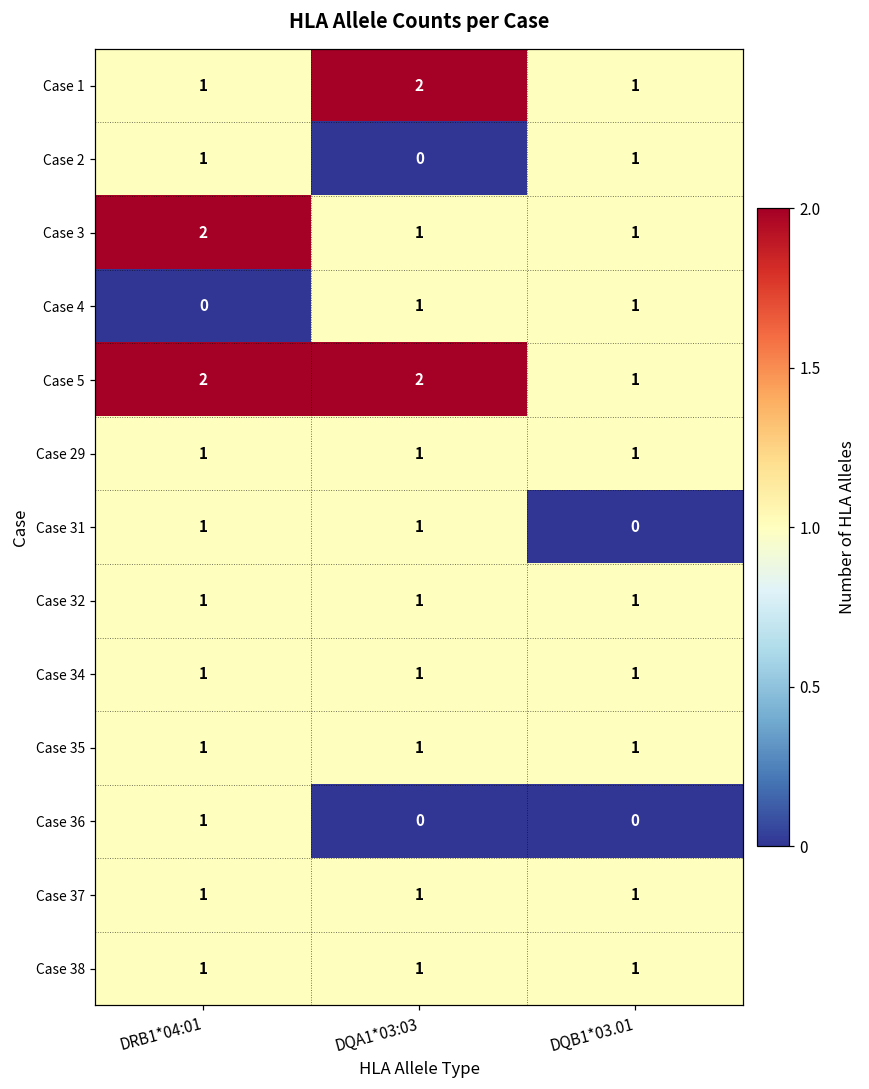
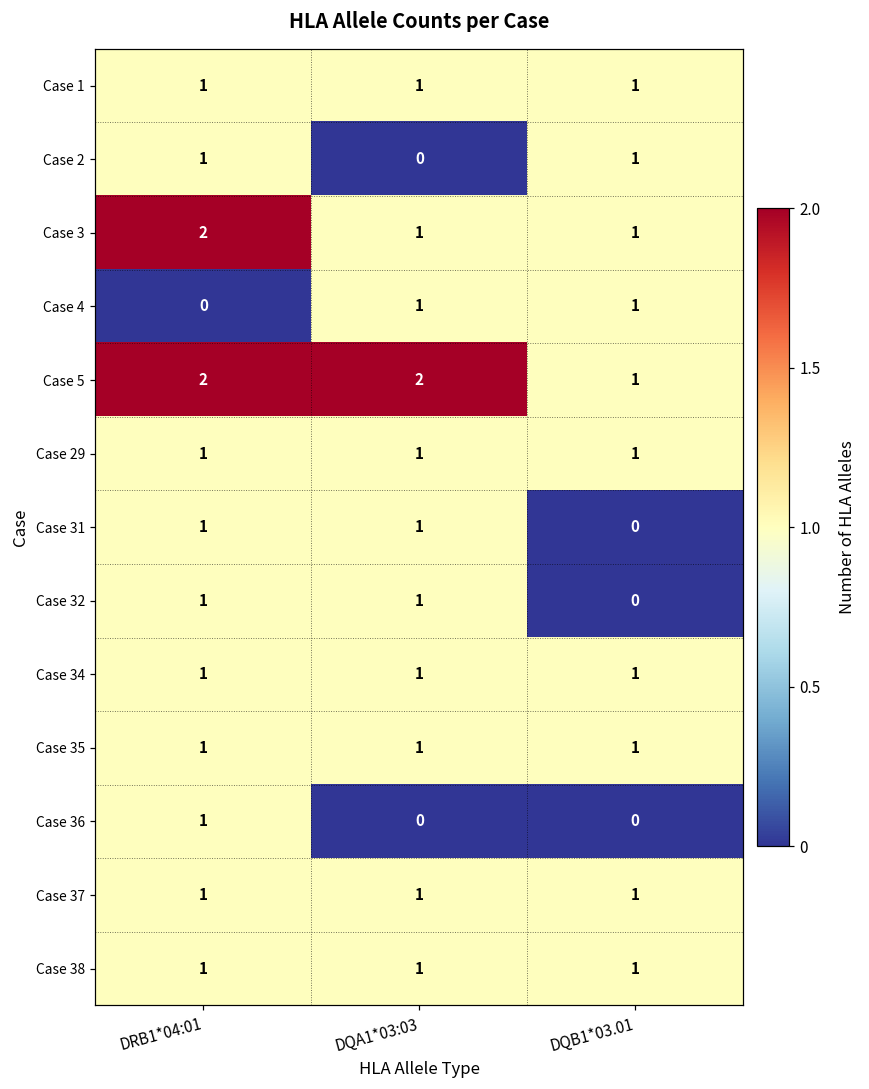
  {
    "Case 1": {
      "DRB1*04:01": 1,
-     "DQA1*03:03": 2,
+     "DQA1*03:03": 1,
      "DQB1*03.01": 1
    },
    "Case 2": {
      "DRB1*04:01": 1,
      "DQA1*03:03": 0,
      "DQB1*03.01": 1
    },
    "Case 3": {
      "DRB1*04:01": 2,
      "DQA1*03:03": 1,
      "DQB1*03.01": 1
    },
    "Case 4": {
      "DRB1*04:01": 0,
      "DQA1*03:03": 1,
      "DQB1*03.01": 1
    },
    "Case 5": {
      "DRB1*04:01": 2,
      "DQA1*03:03": 2,
      "DQB1*03.01": 1
    },
    "Case 29": {
      "DRB1*04:01": 1,
      "DQA1*03:03": 1,
      "DQB1*03.01": 1
    },
    "Case 31": {
      "DRB1*04:01": 1,
      "DQA1*03:03": 1,
      "DQB1*03.01": 0
    },
    "Case 32": {
      "DRB1*04:01": 1,
      "DQA1*03:03": 1,
-     "DQB1*03.01": 1
+     "DQB1*03.01": 0
    },
    "Case 34": {
      "DRB1*04:01": 1,
      "DQA1*03:03": 1,
      "DQB1*03.01": 1
    },
    "Case 35": {
      "DRB1*04:01": 1,
      "DQA1*03:03": 1,
      "DQB1*03.01": 1
    },
    "Case 36": {
      "DRB1*04:01": 1,
      "DQA1*03:03": 0,
      "DQB1*03.01": 0
    },
    "Case 37": {
      "DRB1*04:01": 1,
      "DQA1*03:03": 1,
      "DQB1*03.01": 1
    },
    "Case 38": {
      "DRB1*04:01": 1,
      "DQA1*03:03": 1,
      "DQB1*03.01": 1
    }
  }
